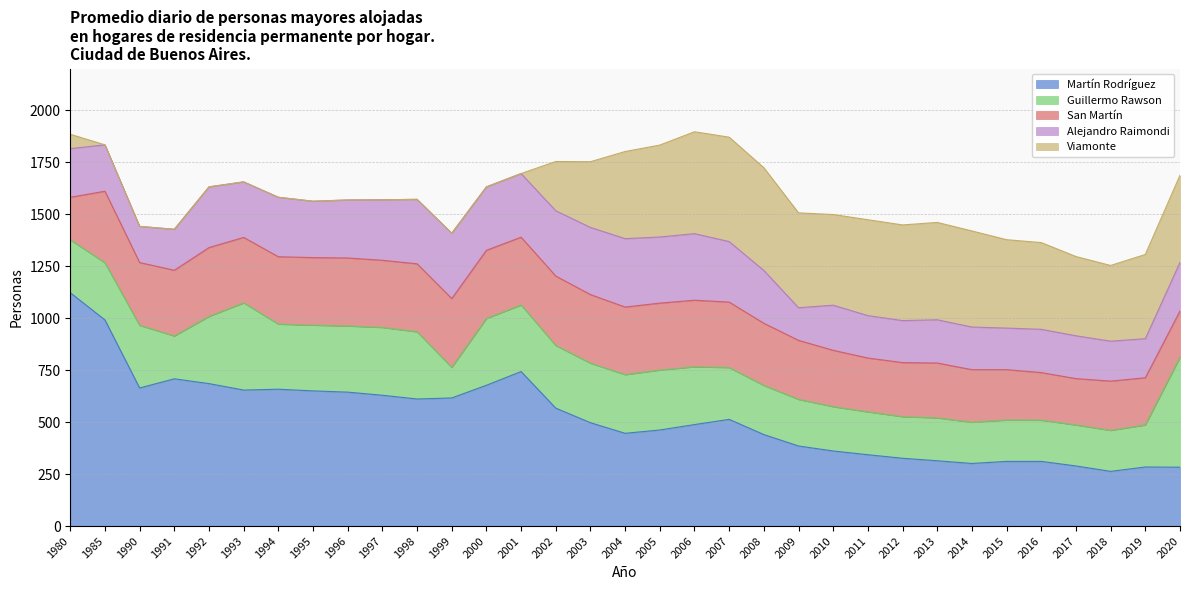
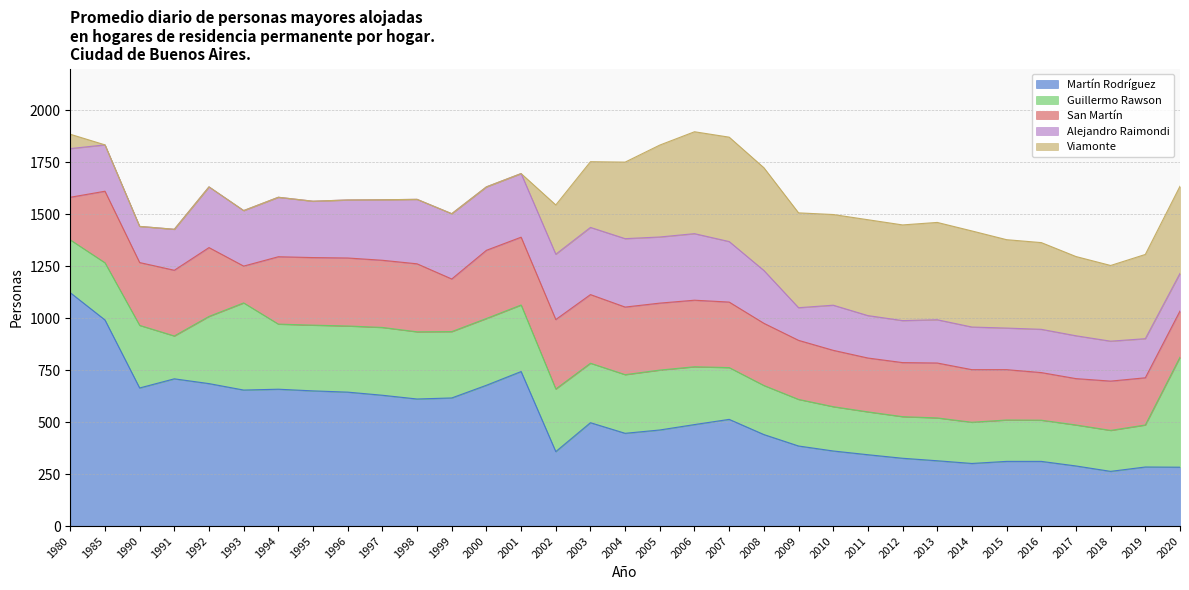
  {
    "Martín Rodríguez": {
      "1980": 1120,
      "1985": 990,
      "1990": 660,
      "1991": 710,
      "1992": 690,
      "1993": 650,
      "1994": 660,
      "1995": 650,
      "1996": 640,
      "1997": 630,
      "1998": 610,
      "1999": 620,
      "2000": 680,
      "2001": 740,
-     "2002": 570,
+     "2002": 360,
      "2003": 500,
      "2004": 450,
      "2005": 460,
      "2006": 490,
      "2007": 510,
      "2008": 440,
      "2009": 390,
      "2010": 360,
      "2011": 340,
      "2012": 330,
      "2013": 310,
      "2014": 300,
      "2015": 310,
      "2016": 310,
      "2017": 290,
      "2018": 260,
      "2019": 280,
      "2020": 280
    },
    "Guillermo Rawson": {
      "1980": 250,
      "1985": 280,
      "1990": 300,
      "1991": 210,
      "1992": 320,
      "1993": 420,
      "1994": 310,
      "1995": 320,
      "1996": 320,
      "1997": 330,
      "1998": 320,
-     "1999": 150,
+     "1999": 320,
      "2000": 320,
      "2001": 320,
      "2002": 300,
      "2003": 290,
      "2004": 280,
      "2005": 290,
      "2006": 280,
      "2007": 250,
      "2008": 240,
      "2009": 220,
      "2010": 210,
      "2011": 210,
      "2012": 200,
      "2013": 210,
      "2014": 200,
      "2015": 200,
      "2016": 200,
      "2017": 200,
      "2018": 200,
      "2019": 200,
      "2020": 530
    },
    "San Martín": {
      "1980": 210,
      "1985": 340,
      "1990": 300,
      "1991": 320,
      "1992": 330,
-     "1993": 320,
+     "1993": 180,
      "1994": 320,
      "1995": 330,
      "1996": 330,
      "1997": 320,
      "1998": 330,
-     "1999": 330,
+     "1999": 250,
      "2000": 330,
      "2001": 330,
      "2002": 330,
      "2003": 330,
      "2004": 330,
      "2005": 320,
      "2006": 320,
      "2007": 320,
      "2008": 300,
      "2009": 280,
      "2010": 270,
      "2011": 260,
      "2012": 260,
      "2013": 260,
      "2014": 250,
      "2015": 240,
      "2016": 230,
      "2017": 220,
      "2018": 240,
      "2019": 230,
      "2020": 220
    },
    "Alejandro Raimondi": {
      "1980": 230,
      "2002": 310,
      "2003": 320,
      "2004": 330,
      "2005": 320,
      "2006": 320,
      "2007": 290,
      "2008": 250,
      "2009": 160,
      "2010": 220,
      "2011": 200,
      "2012": 200,
      "2013": 210,
      "2014": 210,
      "2015": 200,
      "2016": 210,
      "2017": 210,
      "2018": 190,
      "2019": 190,
-     "2020": 230
+     "2020": 180
    },
    "Viamonte": {
      "1980": 70,
      "2002": 240,
      "2003": 320,
-     "2004": 420,
+     "2004": 370,
      "2005": 440,
      "2006": 490,
      "2007": 500,
      "2008": 490,
      "2009": 460,
      "2010": 440,
      "2011": 460,
      "2012": 460,
      "2013": 470,
      "2014": 460,
      "2015": 430,
      "2016": 420,
      "2017": 380,
      "2018": 360,
      "2019": 410,
      "2020": 420
    }
  }
